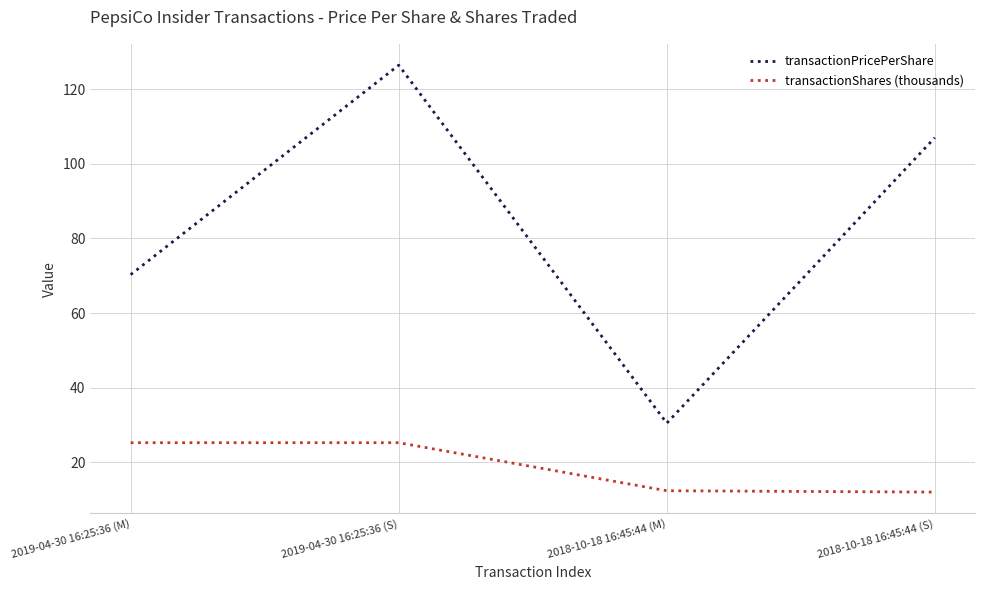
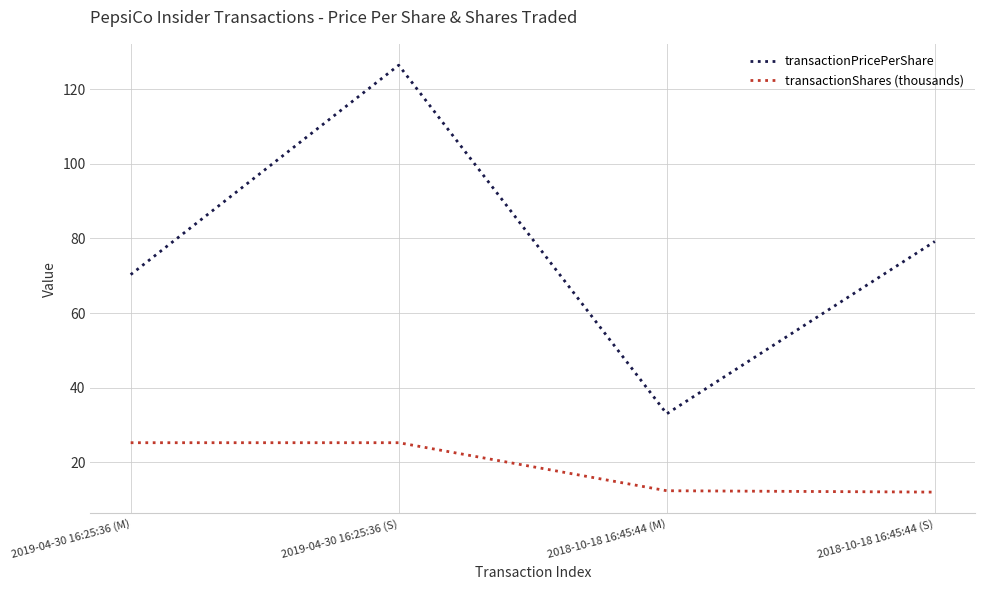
  {
    "transactionPricePerShare": {
      "2019-04-30 16:25:36 (M)": 70,
      "2019-04-30 16:25:36 (S)": 126,
-     "2018-10-18 16:45:44 (M)": 31,
-     "2018-10-18 16:45:44 (S)": 107
+     "2018-10-18 16:45:44 (M)": 33,
+     "2018-10-18 16:45:44 (S)": 79
    },
    "transactionShares (thousands)": {
      "2019-04-30 16:25:36 (M)": 25,
      "2019-04-30 16:25:36 (S)": 25,
      "2018-10-18 16:45:44 (M)": 12,
      "2018-10-18 16:45:44 (S)": 12
    }
  }
